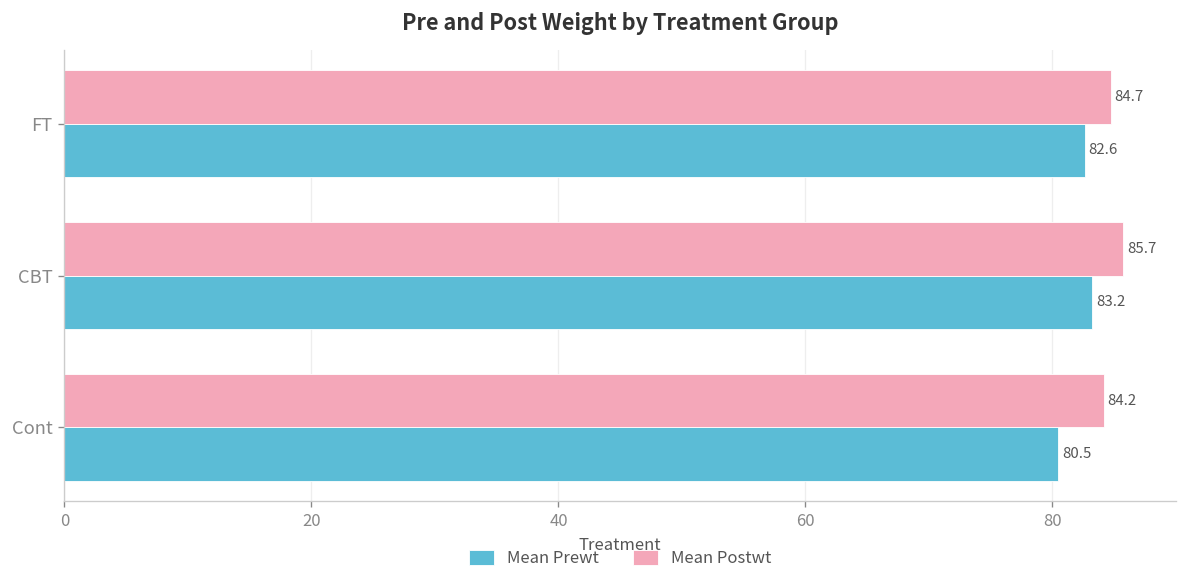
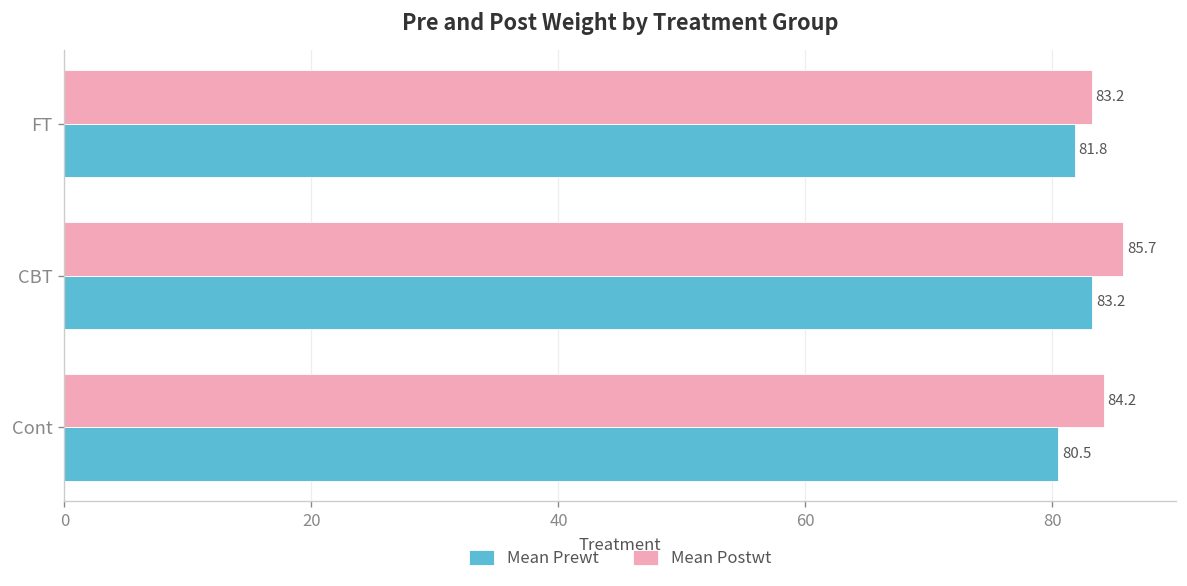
  {
    "Mean Prewt": {
-     "FT": 82.6,
+     "FT": 81.8,
      "CBT": 83.2,
      "Cont": 80.5
    },
    "Mean Postwt": {
-     "FT": 84.7,
+     "FT": 83.2,
      "CBT": 85.7,
      "Cont": 84.2
    }
  }
